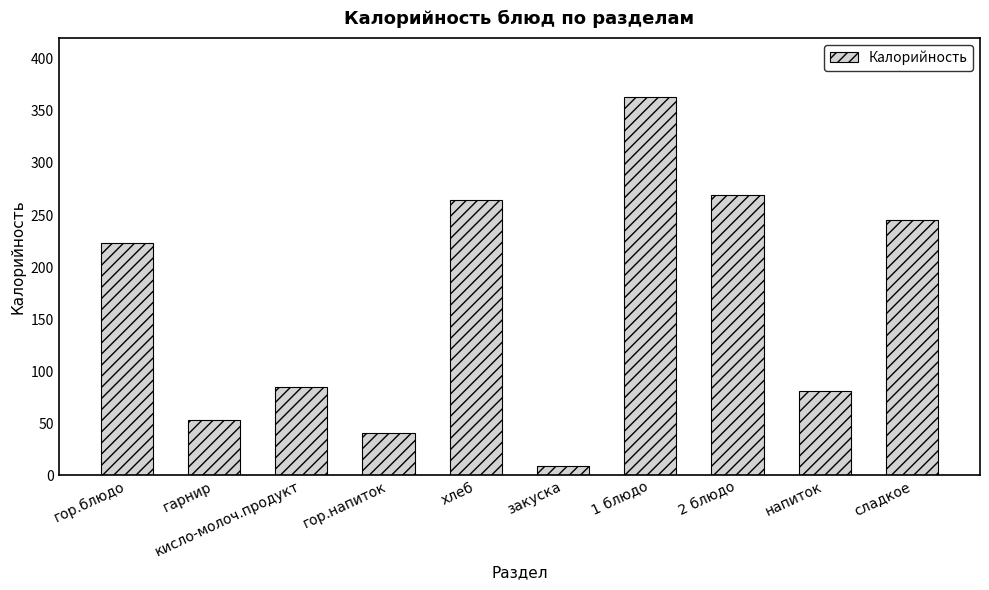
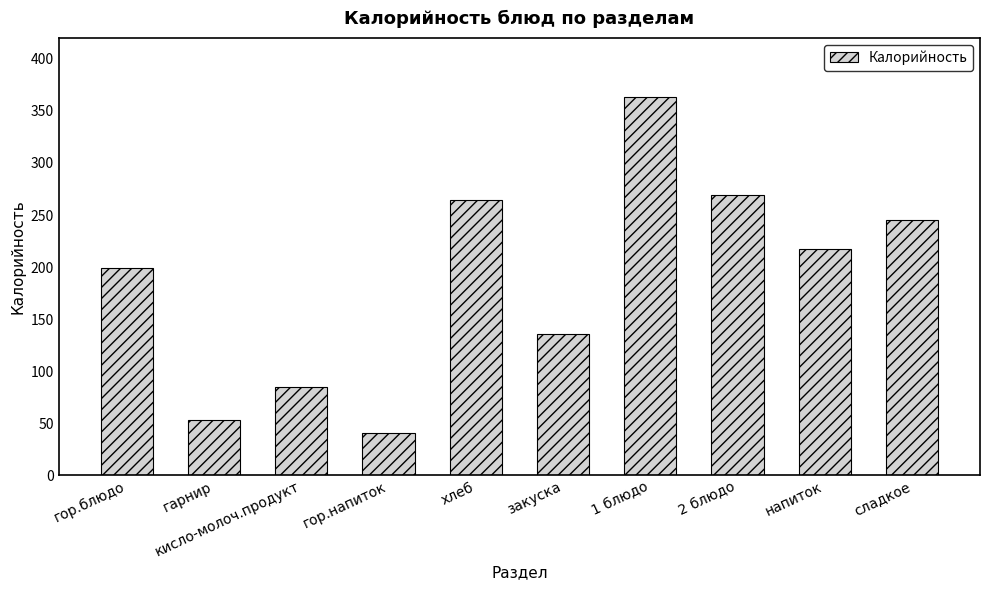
  {
-   "гор.блюдо": 223,
+   "гор.блюдо": 199,
    "гарнир": 53,
    "кисло-молоч.продукт": 85,
    "гор.напиток": 41,
    "хлеб": 264,
-   "закуска": 9,
+   "закуска": 136,
    "1 блюдо": 363,
    "2 блюдо": 269,
-   "напиток": 81,
+   "напиток": 217,
    "сладкое": 245
  }
